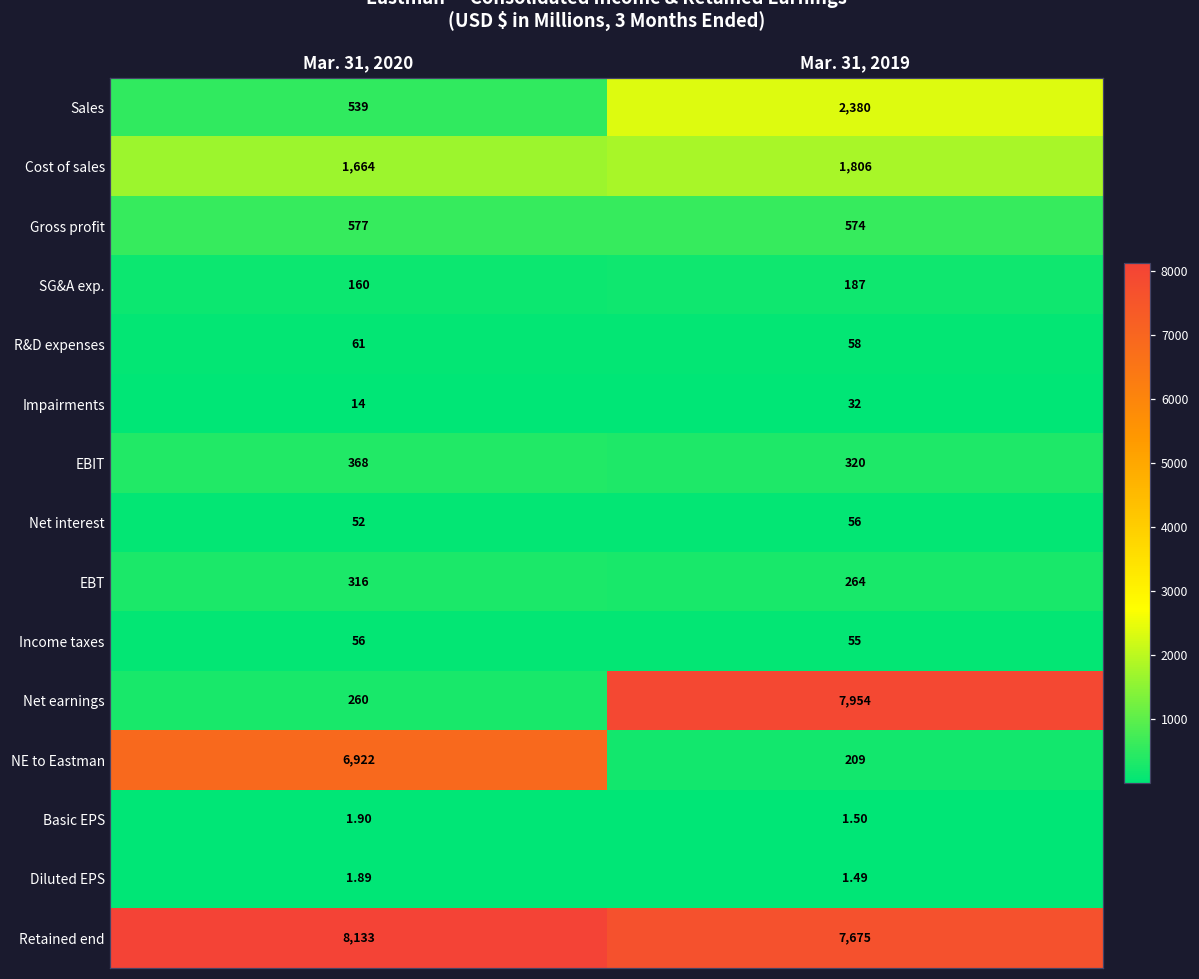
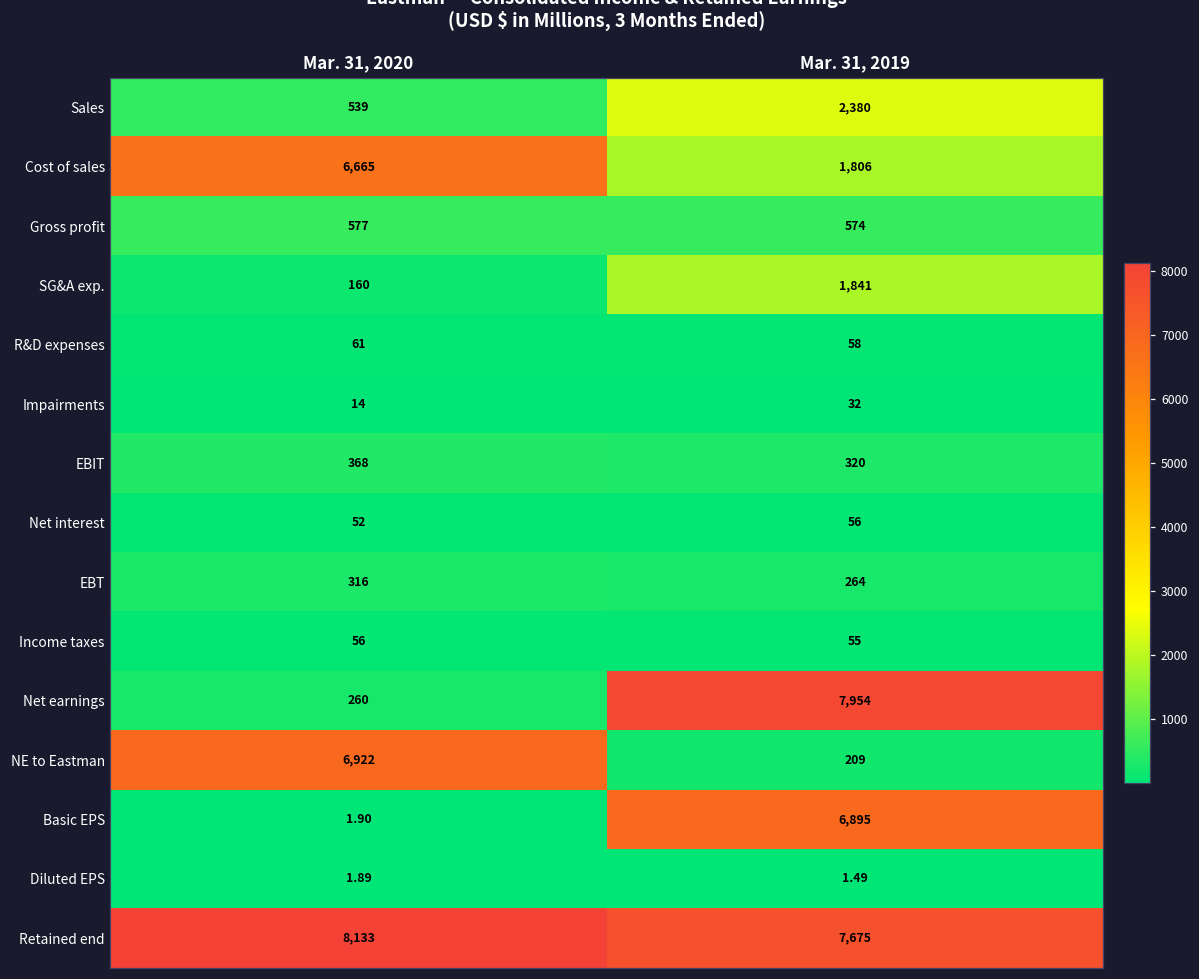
  {
    "Sales": {
      "Mar. 31, 2020": "539",
      "Mar. 31, 2019": "2,380"
    },
    "Cost of sales": {
-     "Mar. 31, 2020": "1,664",
+     "Mar. 31, 2020": "6,665",
      "Mar. 31, 2019": "1,806"
    },
    "Gross profit": {
      "Mar. 31, 2020": "577",
      "Mar. 31, 2019": "574"
    },
    "SG&A exp.": {
      "Mar. 31, 2020": "160",
-     "Mar. 31, 2019": "187"
+     "Mar. 31, 2019": "1,841"
    },
    "R&D expenses": {
      "Mar. 31, 2020": "61",
      "Mar. 31, 2019": "58"
    },
    "Impairments": {
      "Mar. 31, 2020": "14",
      "Mar. 31, 2019": "32"
    },
    "EBIT": {
      "Mar. 31, 2020": "368",
      "Mar. 31, 2019": "320"
    },
    "Net interest": {
      "Mar. 31, 2020": "52",
      "Mar. 31, 2019": "56"
    },
    "EBT": {
      "Mar. 31, 2020": "316",
      "Mar. 31, 2019": "264"
    },
    "Income taxes": {
      "Mar. 31, 2020": "56",
      "Mar. 31, 2019": "55"
    },
    "Net earnings": {
      "Mar. 31, 2020": "260",
      "Mar. 31, 2019": "7,954"
    },
    "NE to Eastman": {
      "Mar. 31, 2020": "6,922",
      "Mar. 31, 2019": "209"
    },
    "Basic EPS": {
      "Mar. 31, 2020": "1.90",
-     "Mar. 31, 2019": "1.50"
+     "Mar. 31, 2019": "6,895"
    },
    "Diluted EPS": {
      "Mar. 31, 2020": "1.89",
      "Mar. 31, 2019": "1.49"
    },
    "Retained end": {
      "Mar. 31, 2020": "8,133",
      "Mar. 31, 2019": "7,675"
    }
  }
